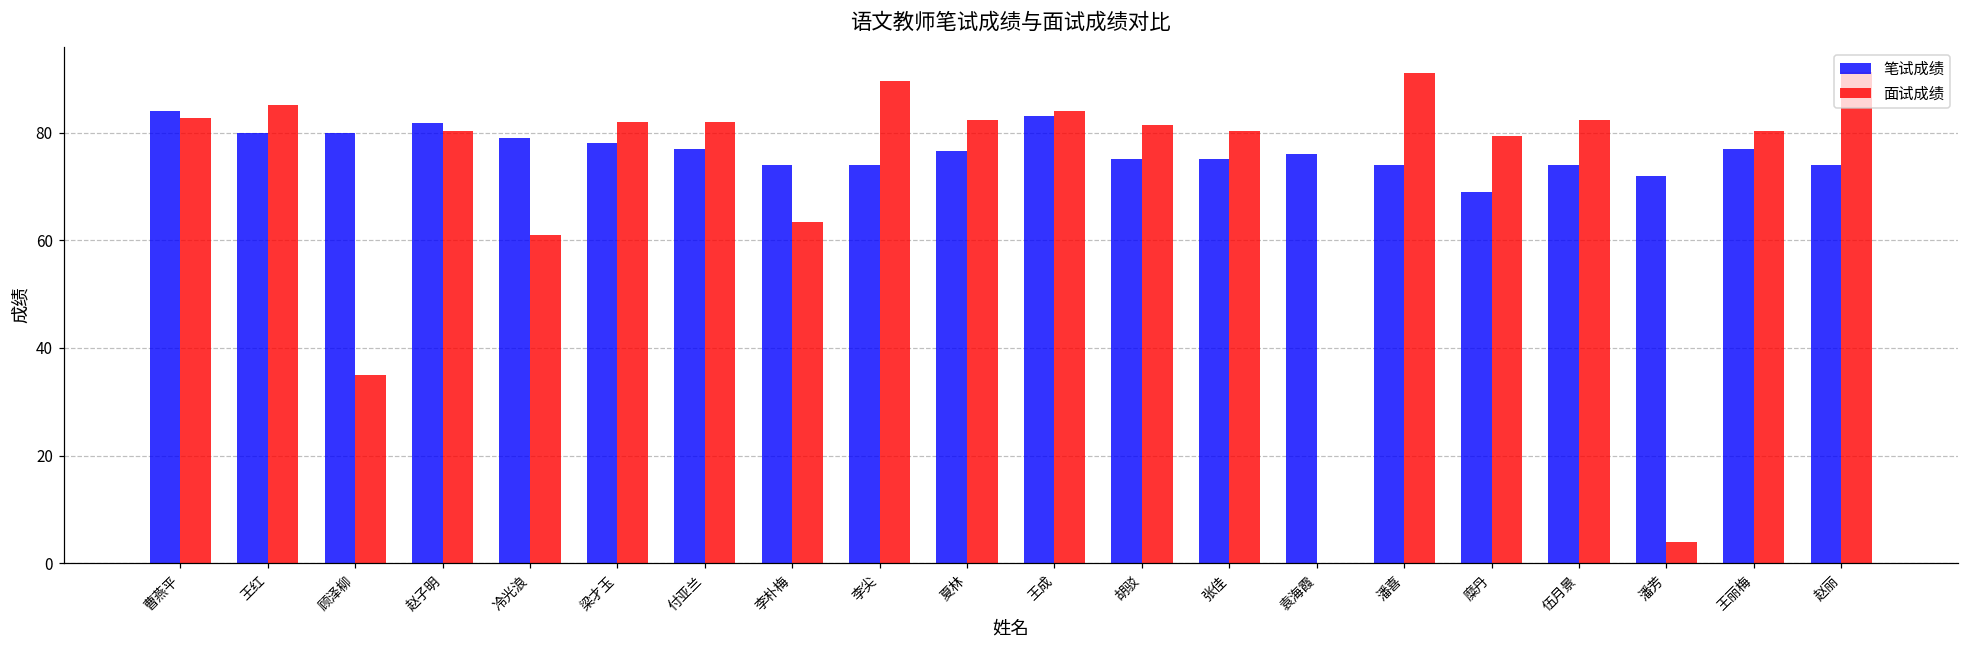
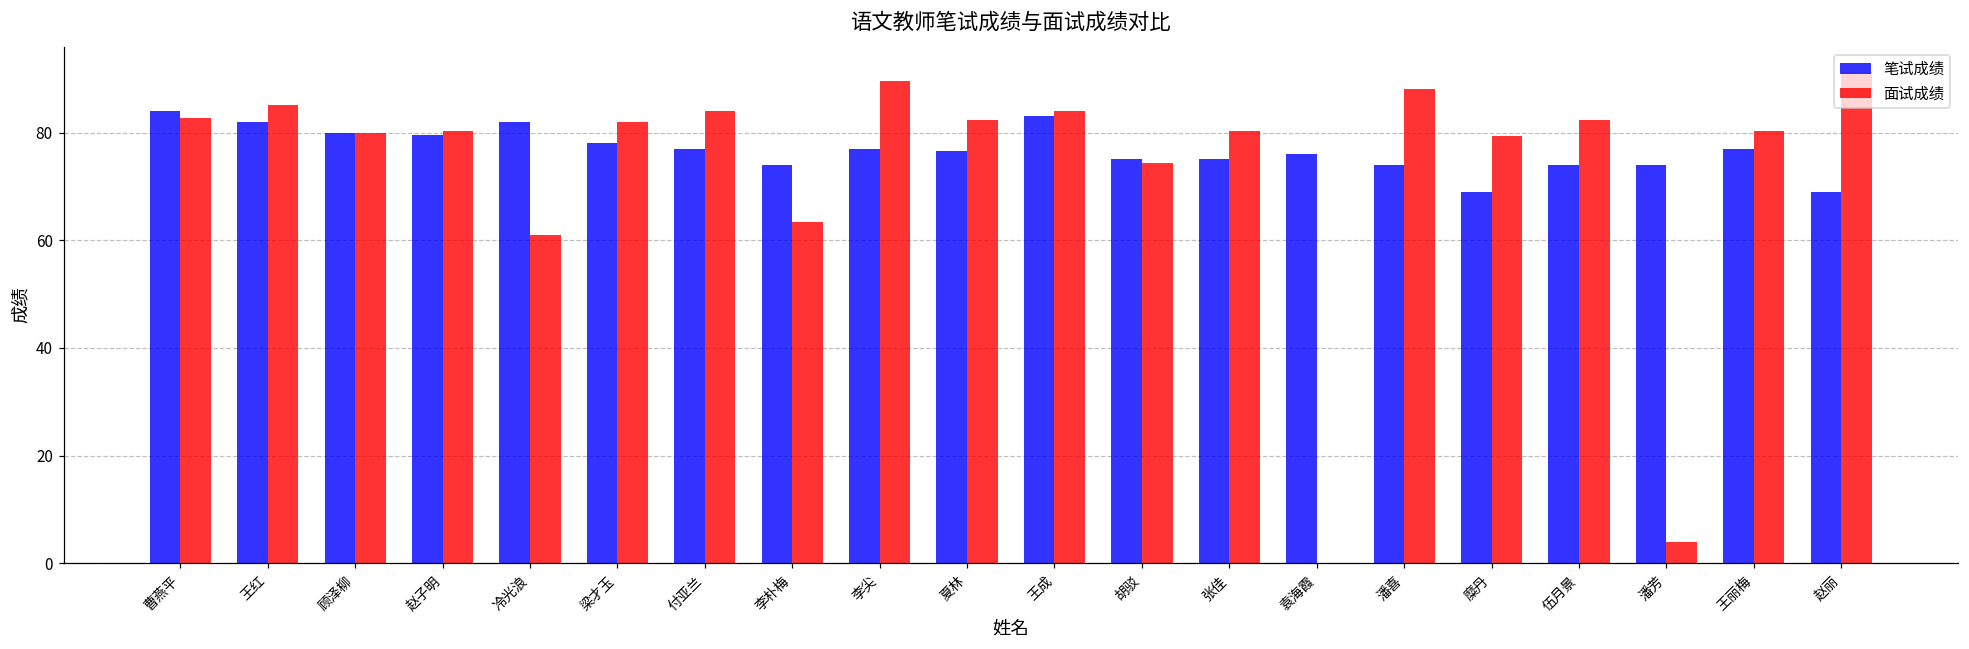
  {
    "笔试成绩": {
      "曹燕平": 84,
-     "王红": 80,
+     "王红": 82,
      "顾泽柳": 80,
-     "赵子明": 82,
-     "冷光浪": 79,
+     "赵子明": 80,
+     "冷光浪": 82,
      "梁才玉": 78,
      "付亚兰": 77,
      "李朴梅": 74,
-     "李尖": 74,
+     "李尖": 77,
      "夏林": 77,
      "王成": 83,
      "胡驳": 75,
      "张佳": 75,
      "袁海霞": 76,
      "潘喜": 74,
      "糜丹": 69,
      "伍月景": 74,
-     "潘芳": 72,
+     "潘芳": 74,
      "王丽梅": 77,
-     "赵丽": 74
+     "赵丽": 69
    },
    "面试成绩": {
      "曹燕平": 83,
      "王红": 85,
-     "顾泽柳": 35,
+     "顾泽柳": 80,
      "赵子明": 80,
      "冷光浪": 61,
      "梁才玉": 82,
-     "付亚兰": 82,
+     "付亚兰": 84,
      "李朴梅": 63,
      "李尖": 90,
      "夏林": 82,
      "王成": 84,
-     "胡驳": 81,
+     "胡驳": 74,
      "张佳": 80,
      "袁海霞": 0,
-     "潘喜": 91,
+     "潘喜": 88,
      "糜丹": 79,
      "伍月景": 82,
      "潘芳": 4,
      "王丽梅": 80
    }
  }
